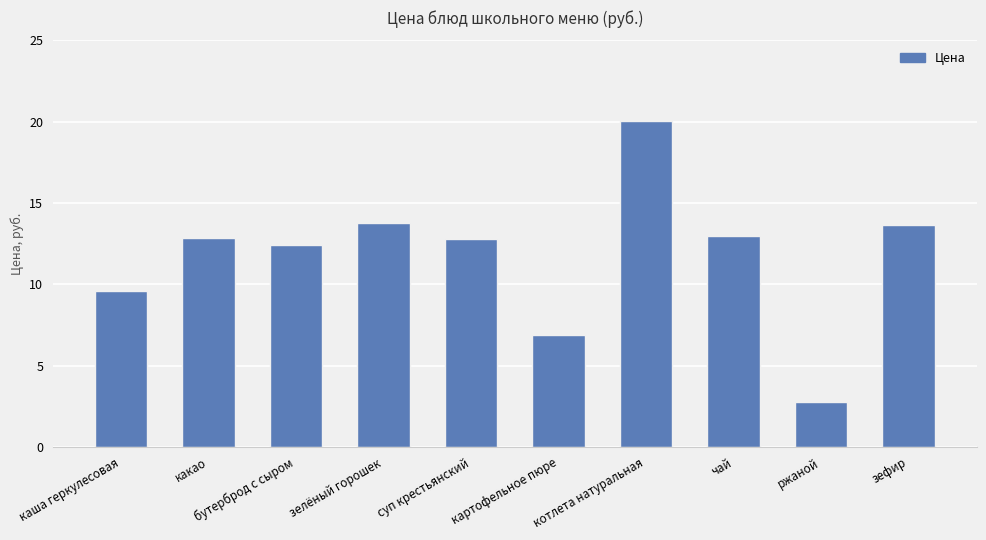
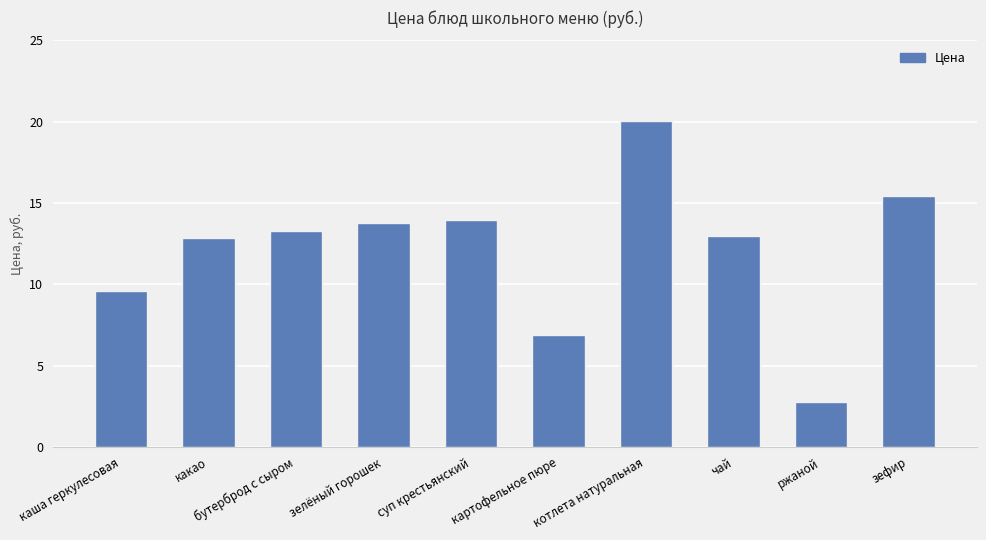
  {
    "каша геркулесовая": 9.6,
    "какао": 12.8,
-   "бутерброд с сыром": 12.4,
+   "бутерброд с сыром": 13.3,
    "зелёный горошек": 13.8,
-   "суп крестьянский": 12.8,
+   "суп крестьянский": 14.0,
    "картофельное пюре": 6.9,
    "котлета натуральная": 20.1,
    "чай": 13.0,
    "ржаной": 2.7,
-   "зефир": 13.7
+   "зефир": 15.5
  }
